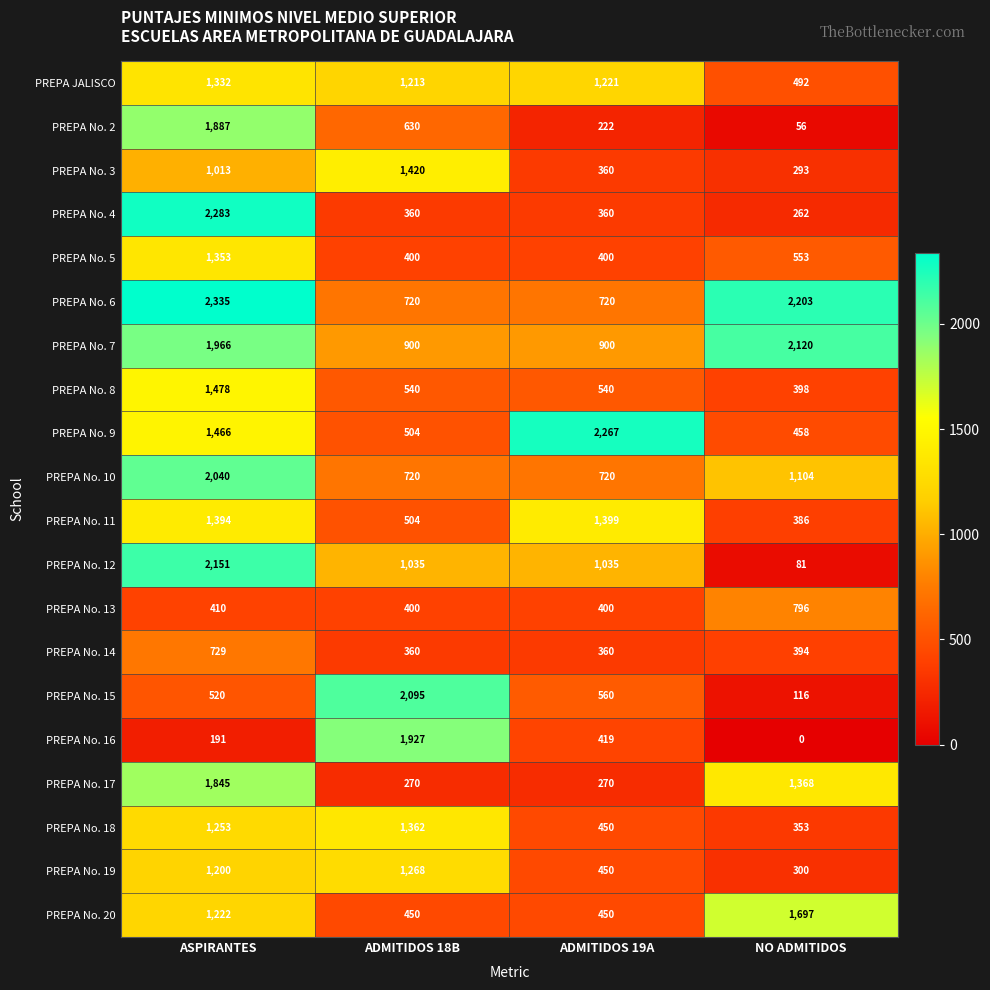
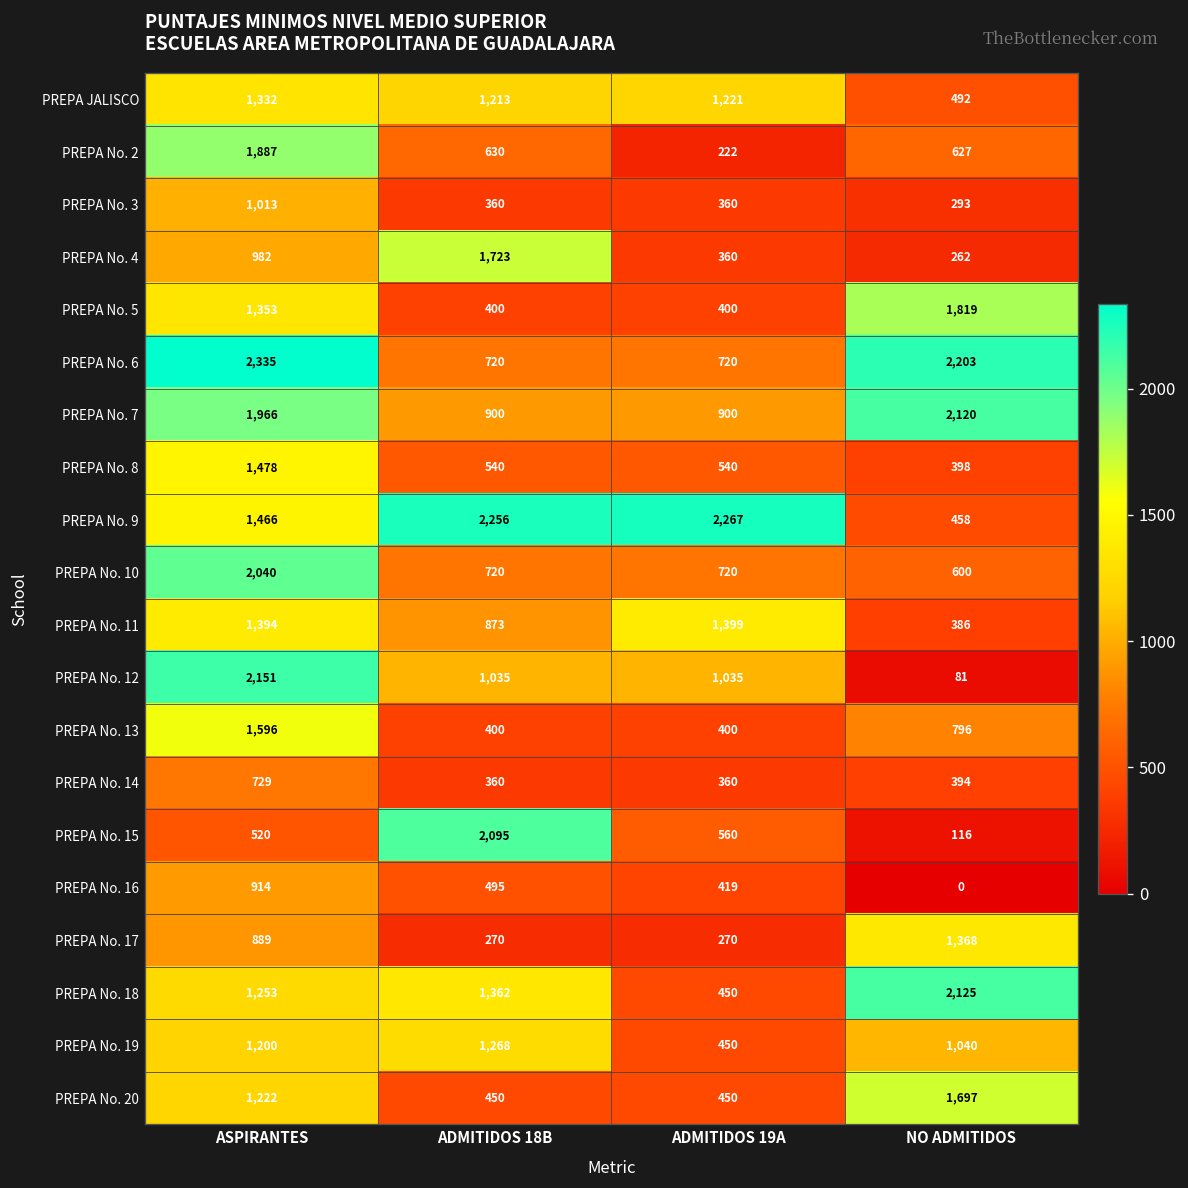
  {
    "PREPA JALISCO": {
      "ASPIRANTES": "1,332",
      "ADMITIDOS 18B": "1,213",
      "ADMITIDOS 19A": "1,221",
      "NO ADMITIDOS": "492"
    },
    "PREPA No. 2": {
      "ASPIRANTES": "1,887",
      "ADMITIDOS 18B": "630",
      "ADMITIDOS 19A": "222",
-     "NO ADMITIDOS": "56"
+     "NO ADMITIDOS": "627"
    },
    "PREPA No. 3": {
      "ASPIRANTES": "1,013",
-     "ADMITIDOS 18B": "1,420",
+     "ADMITIDOS 18B": "360",
      "ADMITIDOS 19A": "360",
      "NO ADMITIDOS": "293"
    },
    "PREPA No. 4": {
-     "ASPIRANTES": "2,283",
-     "ADMITIDOS 18B": "360",
+     "ASPIRANTES": "982",
+     "ADMITIDOS 18B": "1,723",
      "ADMITIDOS 19A": "360",
      "NO ADMITIDOS": "262"
    },
    "PREPA No. 5": {
      "ASPIRANTES": "1,353",
      "ADMITIDOS 18B": "400",
      "ADMITIDOS 19A": "400",
-     "NO ADMITIDOS": "553"
+     "NO ADMITIDOS": "1,819"
    },
    "PREPA No. 6": {
      "ASPIRANTES": "2,335",
      "ADMITIDOS 18B": "720",
      "ADMITIDOS 19A": "720",
      "NO ADMITIDOS": "2,203"
    },
    "PREPA No. 7": {
      "ASPIRANTES": "1,966",
      "ADMITIDOS 18B": "900",
      "ADMITIDOS 19A": "900",
      "NO ADMITIDOS": "2,120"
    },
    "PREPA No. 8": {
      "ASPIRANTES": "1,478",
      "ADMITIDOS 18B": "540",
      "ADMITIDOS 19A": "540",
      "NO ADMITIDOS": "398"
    },
    "PREPA No. 9": {
      "ASPIRANTES": "1,466",
-     "ADMITIDOS 18B": "504",
+     "ADMITIDOS 18B": "2,256",
      "ADMITIDOS 19A": "2,267",
      "NO ADMITIDOS": "458"
    },
    "PREPA No. 10": {
      "ASPIRANTES": "2,040",
      "ADMITIDOS 18B": "720",
      "ADMITIDOS 19A": "720",
-     "NO ADMITIDOS": "1,104"
+     "NO ADMITIDOS": "600"
    },
    "PREPA No. 11": {
      "ASPIRANTES": "1,394",
-     "ADMITIDOS 18B": "504",
+     "ADMITIDOS 18B": "873",
      "ADMITIDOS 19A": "1,399",
      "NO ADMITIDOS": "386"
    },
    "PREPA No. 12": {
      "ASPIRANTES": "2,151",
      "ADMITIDOS 18B": "1,035",
      "ADMITIDOS 19A": "1,035",
      "NO ADMITIDOS": "81"
    },
    "PREPA No. 13": {
-     "ASPIRANTES": "410",
+     "ASPIRANTES": "1,596",
      "ADMITIDOS 18B": "400",
      "ADMITIDOS 19A": "400",
      "NO ADMITIDOS": "796"
    },
    "PREPA No. 14": {
      "ASPIRANTES": "729",
      "ADMITIDOS 18B": "360",
      "ADMITIDOS 19A": "360",
      "NO ADMITIDOS": "394"
    },
    "PREPA No. 15": {
      "ASPIRANTES": "520",
      "ADMITIDOS 18B": "2,095",
      "ADMITIDOS 19A": "560",
      "NO ADMITIDOS": "116"
    },
    "PREPA No. 16": {
-     "ASPIRANTES": "191",
-     "ADMITIDOS 18B": "1,927",
+     "ASPIRANTES": "914",
+     "ADMITIDOS 18B": "495",
      "ADMITIDOS 19A": "419",
      "NO ADMITIDOS": "0"
    },
    "PREPA No. 17": {
-     "ASPIRANTES": "1,845",
+     "ASPIRANTES": "889",
      "ADMITIDOS 18B": "270",
      "ADMITIDOS 19A": "270",
      "NO ADMITIDOS": "1,368"
    },
    "PREPA No. 18": {
      "ASPIRANTES": "1,253",
      "ADMITIDOS 18B": "1,362",
      "ADMITIDOS 19A": "450",
-     "NO ADMITIDOS": "353"
+     "NO ADMITIDOS": "2,125"
    },
    "PREPA No. 19": {
      "ASPIRANTES": "1,200",
      "ADMITIDOS 18B": "1,268",
      "ADMITIDOS 19A": "450",
-     "NO ADMITIDOS": "300"
+     "NO ADMITIDOS": "1,040"
    },
    "PREPA No. 20": {
      "ASPIRANTES": "1,222",
      "ADMITIDOS 18B": "450",
      "ADMITIDOS 19A": "450",
      "NO ADMITIDOS": "1,697"
    }
  }
